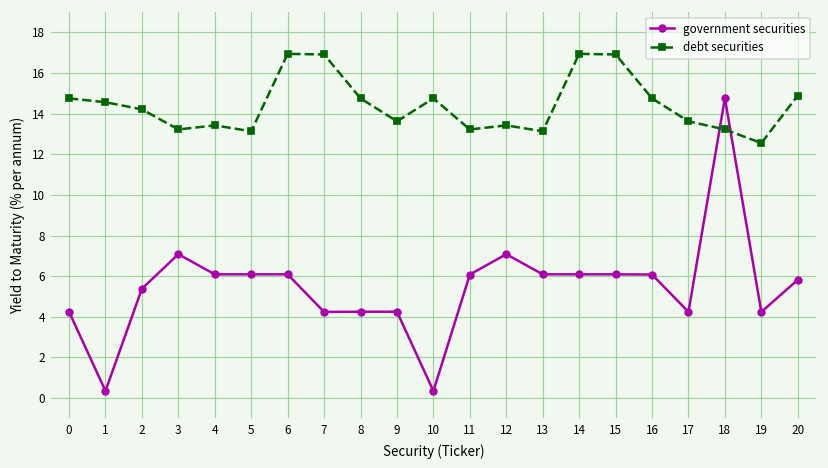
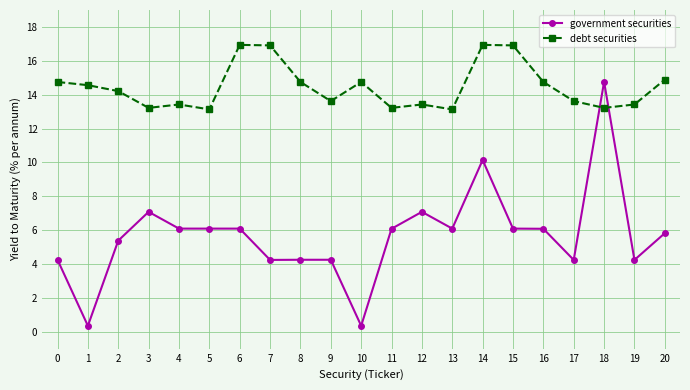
  {
    "government securities": {
      "0": 4.3,
      "1": 0.4,
      "2": 5.4,
      "3": 7.1,
      "4": 6.1,
      "5": 6.1,
      "6": 6.1,
      "7": 4.2,
      "8": 4.3,
      "9": 4.3,
      "10": 0.4,
      "11": 6.1,
      "12": 7.1,
      "13": 6.1,
-     "14": 6.1,
+     "14": 10.1,
      "15": 6.1,
      "16": 6.1,
      "17": 4.2,
      "18": 14.8,
      "19": 4.2,
      "20": 5.8
    },
    "debt securities": {
      "0": 14.8,
      "1": 14.6,
      "2": 14.2,
      "3": 13.2,
      "4": 13.4,
      "5": 13.1,
      "6": 16.9,
      "7": 16.9,
      "8": 14.8,
      "9": 13.6,
      "10": 14.8,
      "11": 13.2,
      "12": 13.4,
      "13": 13.1,
      "14": 16.9,
      "15": 16.9,
      "16": 14.8,
      "17": 13.6,
      "18": 13.2,
-     "19": 12.6,
+     "19": 13.4,
      "20": 14.9
    }
  }
